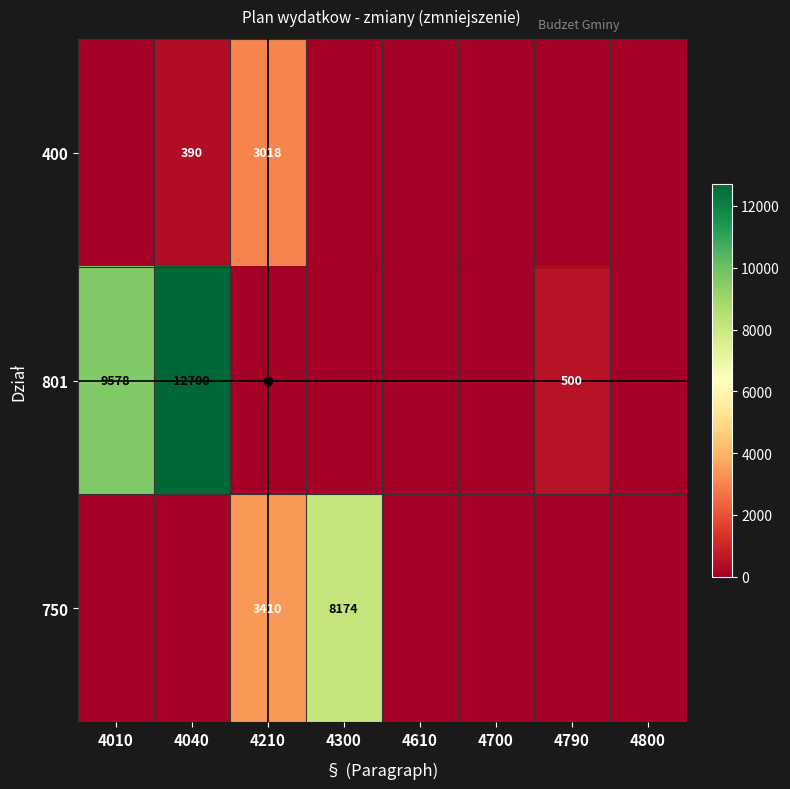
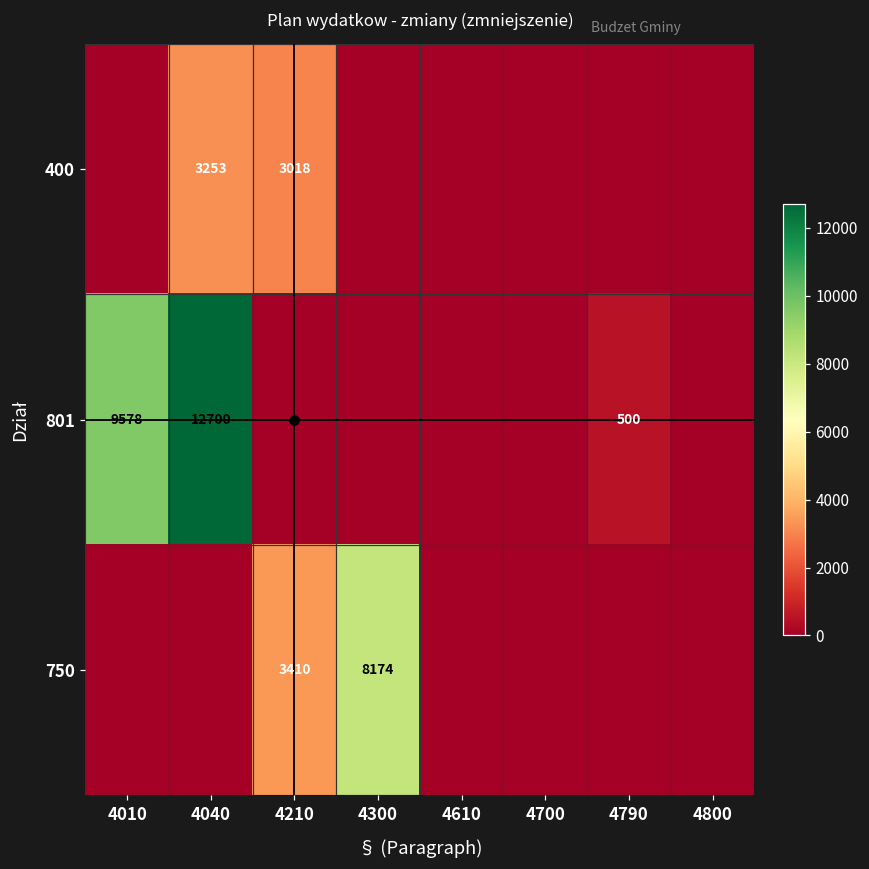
  {
    "400": {
-     "4040": 390,
+     "4040": 3253,
      "4210": 3018
    },
    "801": {
      "4010": 9578,
      "4040": 12700,
      "4790": 500
    },
    "750": {
      "4210": 3410,
      "4300": 8174
    }
  }
